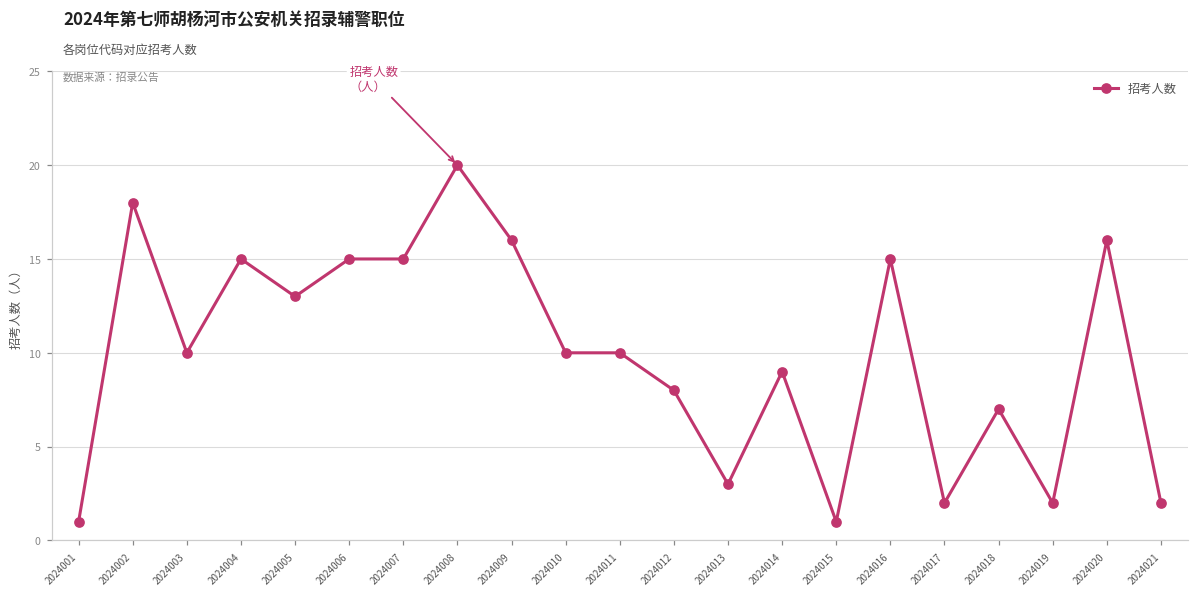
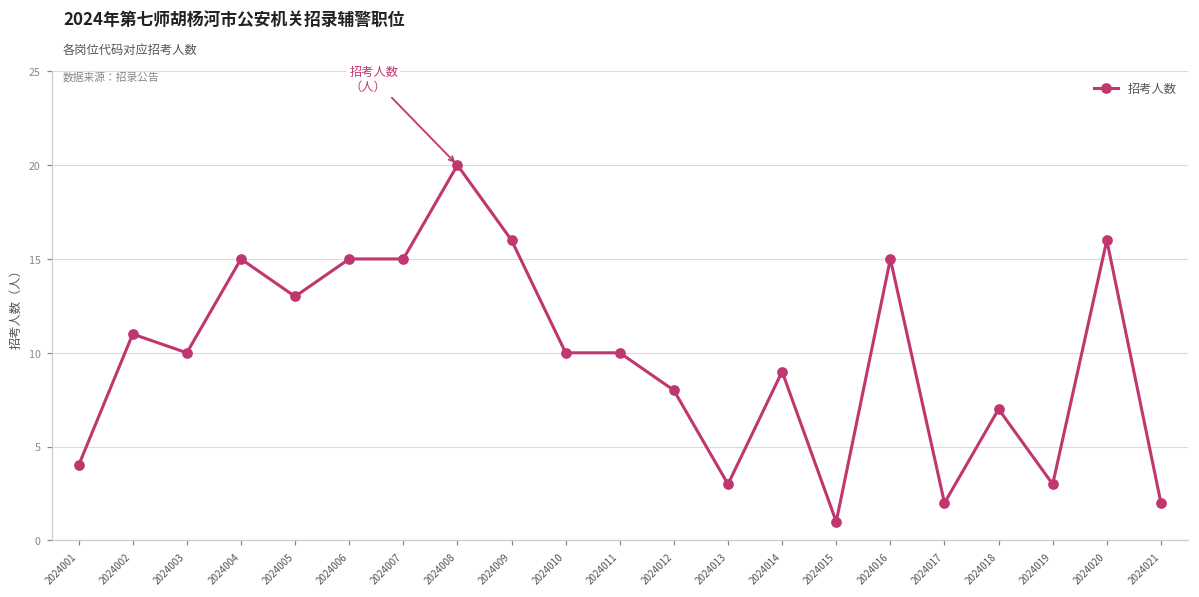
  {
-   "2024001": 1,
-   "2024002": 18,
+   "2024001": 4,
+   "2024002": 11,
    "2024003": 10,
    "2024004": 15,
    "2024005": 13,
    "2024006": 15,
    "2024007": 15,
    "2024008": 20,
    "2024009": 16,
    "2024010": 10,
    "2024011": 10,
    "2024012": 8,
    "2024013": 3,
    "2024014": 9,
    "2024015": 1,
    "2024016": 15,
    "2024017": 2,
    "2024018": 7,
-   "2024019": 2,
+   "2024019": 3,
    "2024020": 16,
    "2024021": 2
  }
